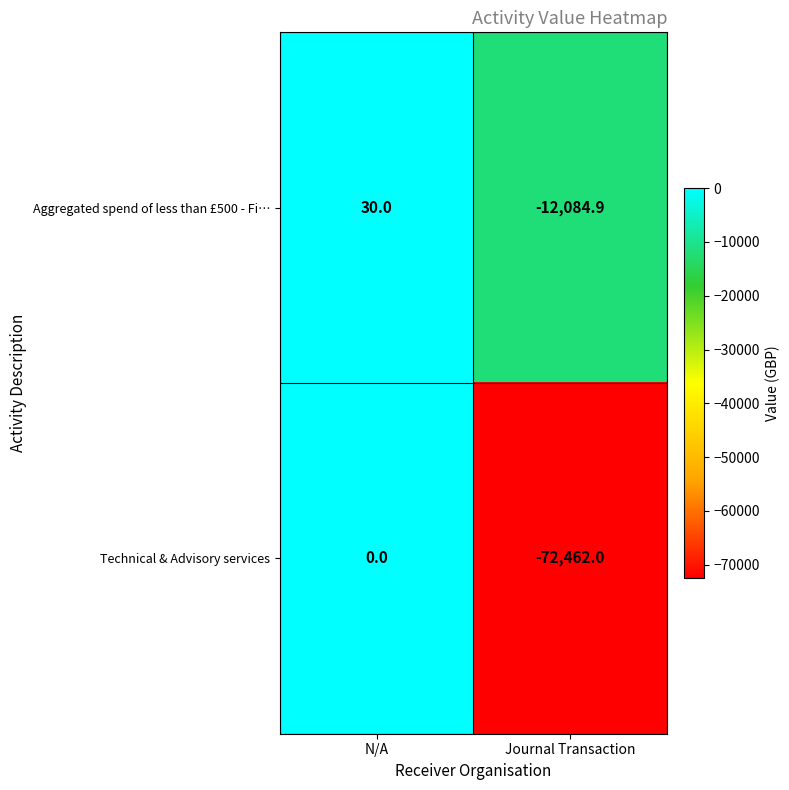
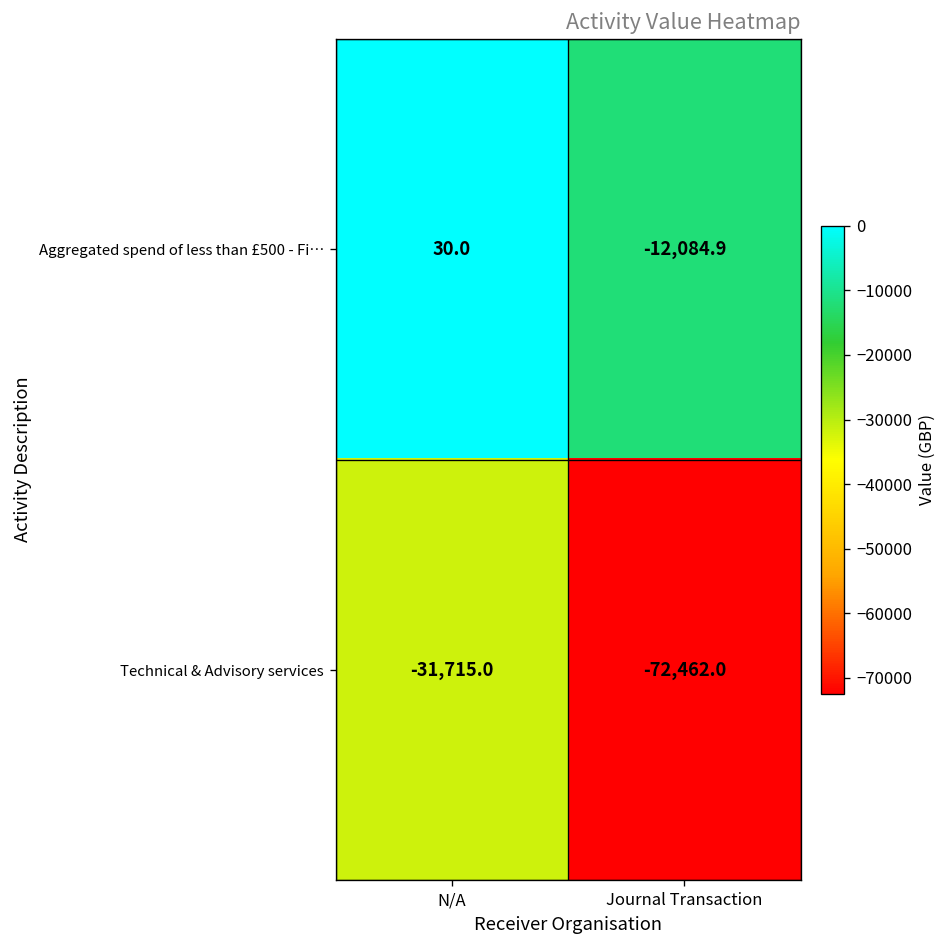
  {
    "Aggregated spend of less than £500 - Fi…": {
      "N/A": "30.0",
      "Journal Transaction": "-12,084.9"
    },
    "Technical & Advisory services": {
-     "N/A": "0.0",
+     "N/A": "-31,715.0",
      "Journal Transaction": "-72,462.0"
    }
  }
